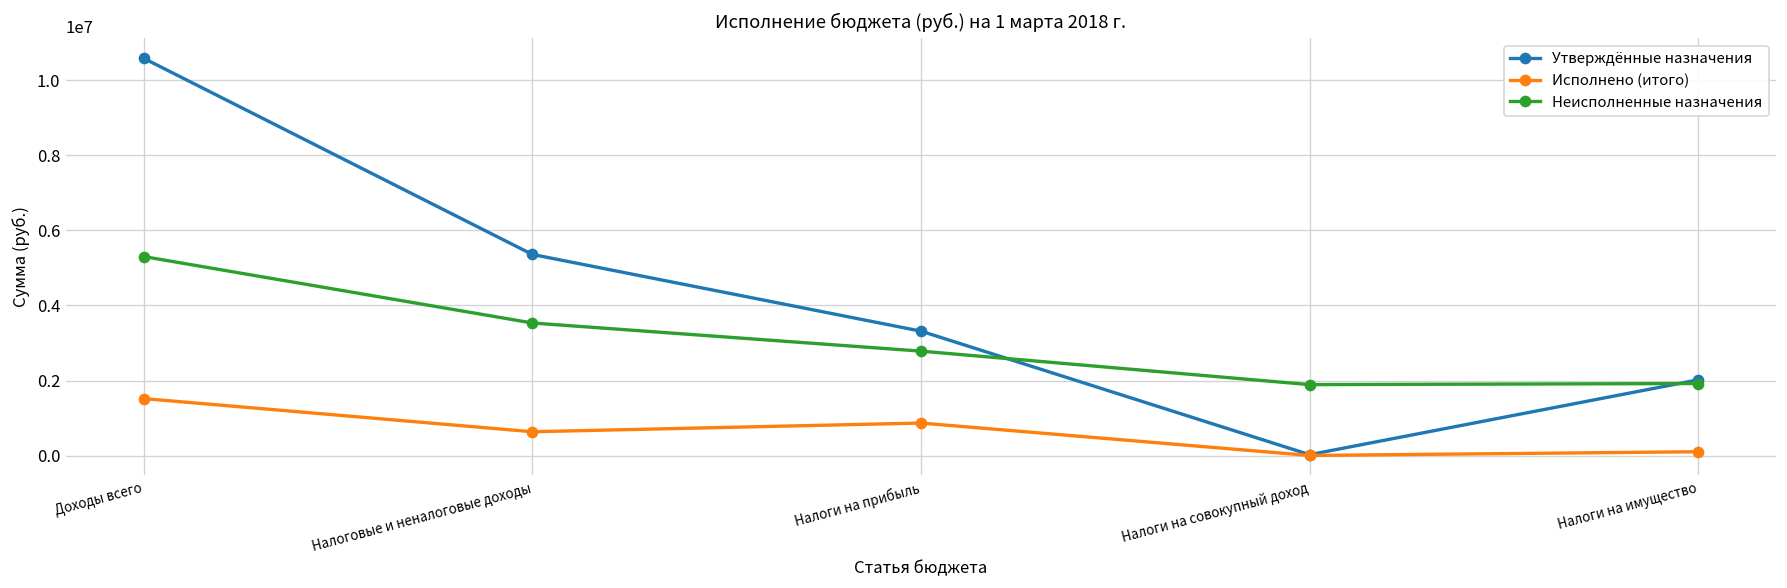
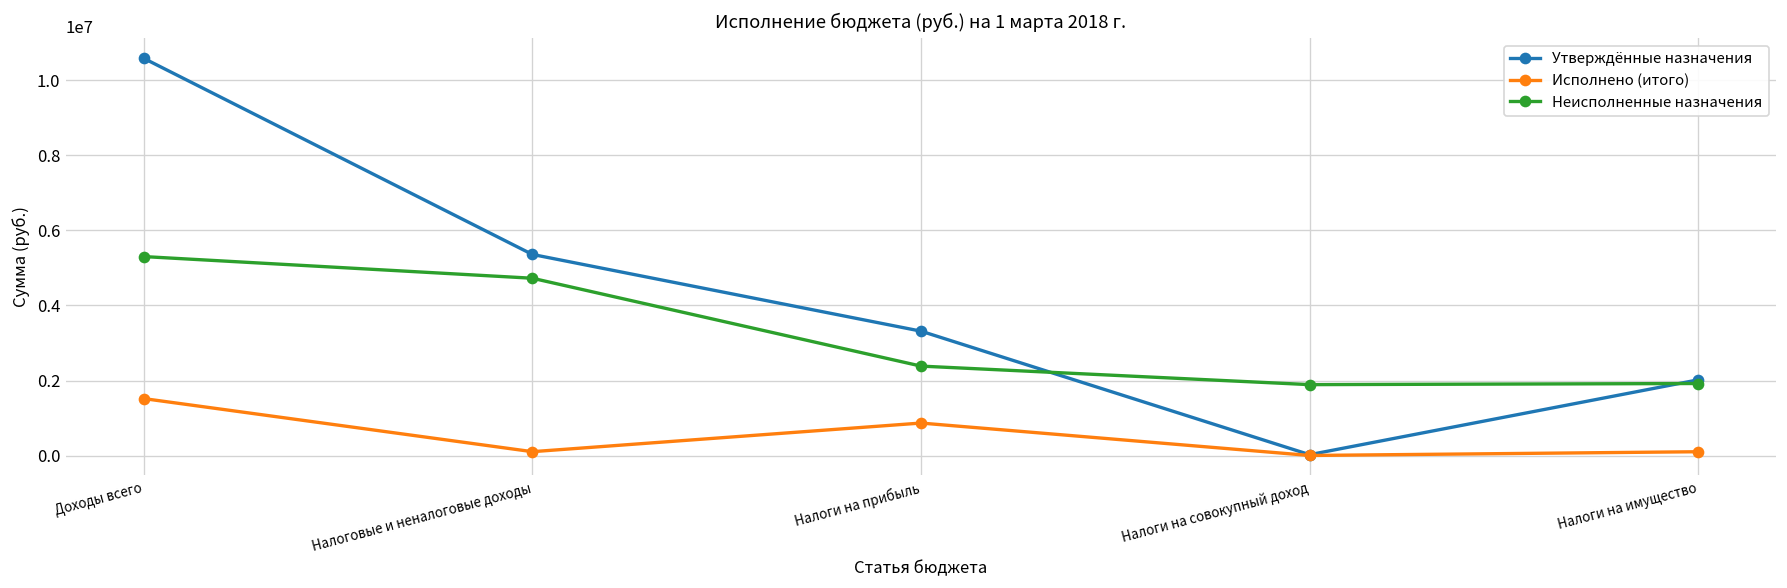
  {
    "Утверждённые назначения": {
      "Доходы всего": 10600000,
      "Налоговые и неналоговые доходы": 5400000,
      "Налоги на прибыль": 3300000,
      "Налоги на имущество": 2000000
    },
    "Исполнено (итого)": {
      "Доходы всего": 1500000,
-     "Налоговые и неналоговые доходы": 600000,
+     "Налоговые и неналоговые доходы": 100000,
      "Налоги на прибыль": 900000,
      "Налоги на имущество": 100000
    },
    "Неисполненные назначения": {
      "Доходы всего": 5300000,
-     "Налоговые и неналоговые доходы": 3500000,
-     "Налоги на прибыль": 2800000,
+     "Налоговые и неналоговые доходы": 4700000,
+     "Налоги на прибыль": 2400000,
      "Налоги на совокупный доход": 1900000,
      "Налоги на имущество": 1900000
    }
  }
